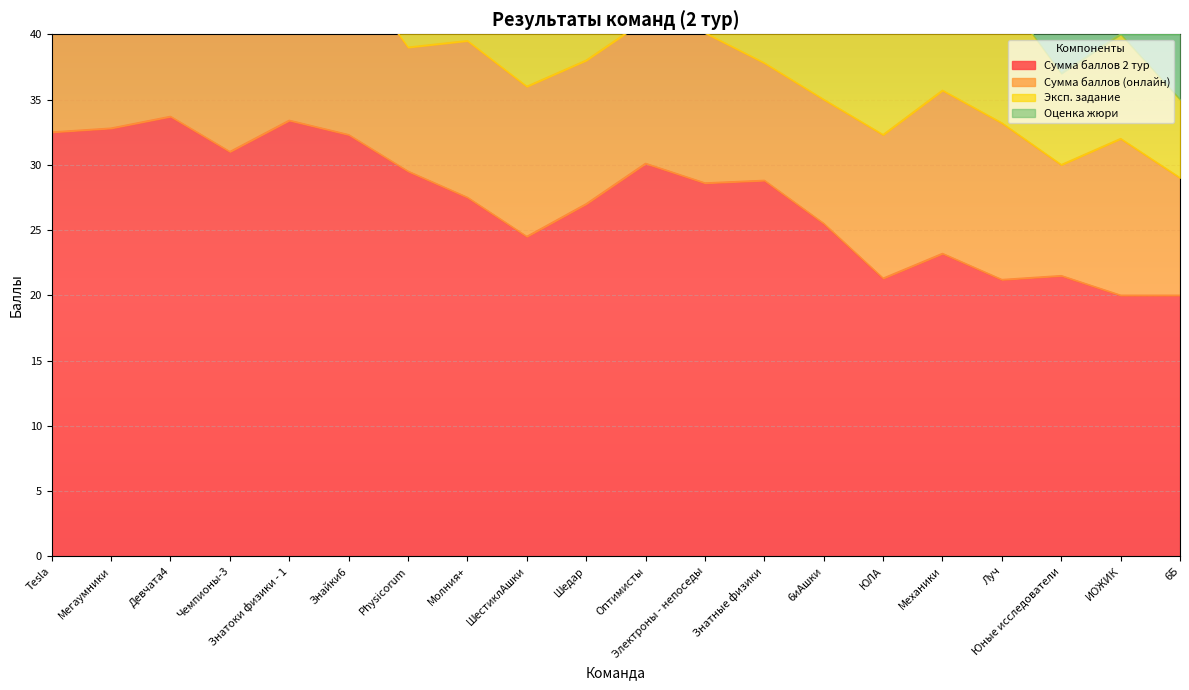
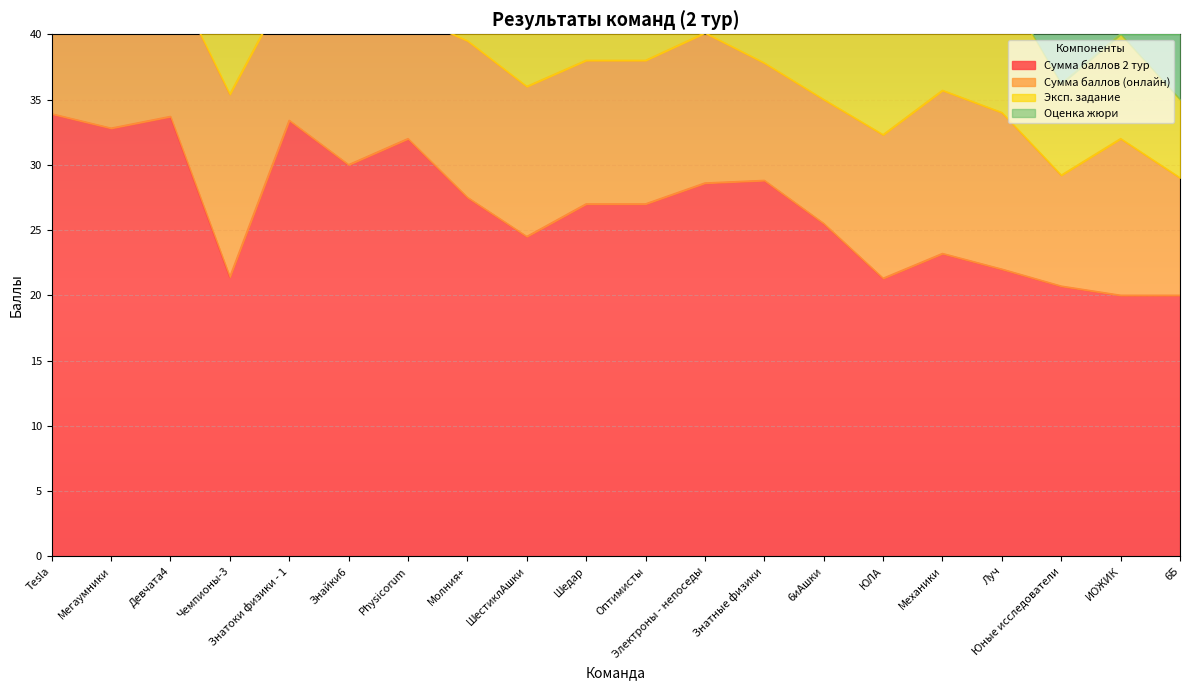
  {
    "Сумма баллов 2 тур": {
-     "Tesla": 32.5,
+     "Tesla": 33.9,
      "Мегаумники": 32.8,
      "Девчата4": 33.7,
-     "Чемпионы-3": 31.0,
+     "Чемпионы-3": 21.4,
      "Знатоки физики - 1": 33.4,
-     "Знайки6": 32.3,
-     "Physicorum": 29.5,
+     "Знайки6": 30.0,
+     "Physicorum": 32.0,
      "Молния+": 27.5,
      "ШестиклАшки": 24.5,
      "Шедар": 27.0,
-     "Оптимисты": 30.1,
+     "Оптимисты": 27.0,
      "Электроны - непоседы": 28.6,
      "Знатные физики": 28.8,
      "6иАшки": 25.5,
      "ЮЛА": 21.3,
      "Механики": 23.2,
-     "Луч": 21.2,
-     "Юные исследователи": 21.5,
+     "Луч": 22.0,
+     "Юные исследователи": 20.7,
      "ИОЖИК": 20.0,
      "6Б": 20.0
    },
    "Сумма баллов (онлайн)": {
      "Молния+": 12.0,
      "ШестиклАшки": 11.5,
      "Шедар": 11.0,
      "Электроны - непоседы": 11.5,
      "Знатные физики": 9.0,
      "6иАшки": 9.5,
      "ЮЛА": 11.0,
      "Механики": 12.5,
      "Луч": 12.0,
      "Юные исследователи": 8.5,
      "ИОЖИК": 12.0,
      "6Б": 9.0
    },
    "Эксп. задание": {
      "6Б": 6.0
    },
    "Оценка жюри": {
      "6Б": 5.0
    }
  }
